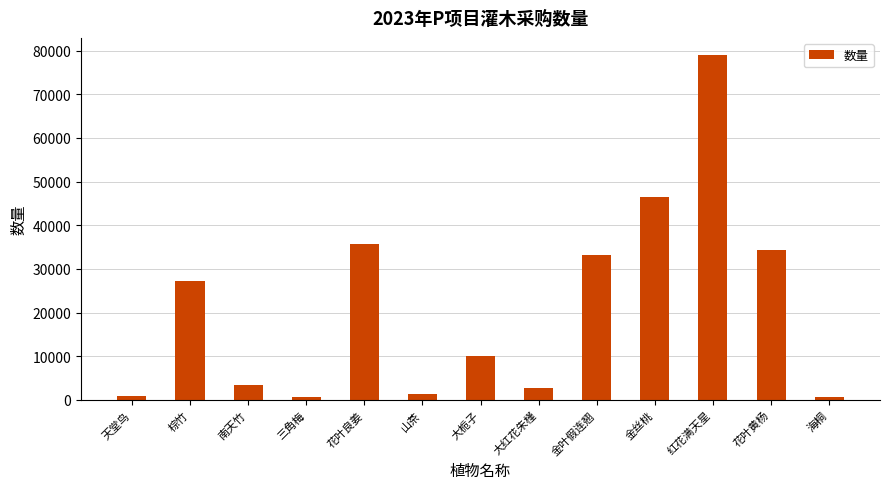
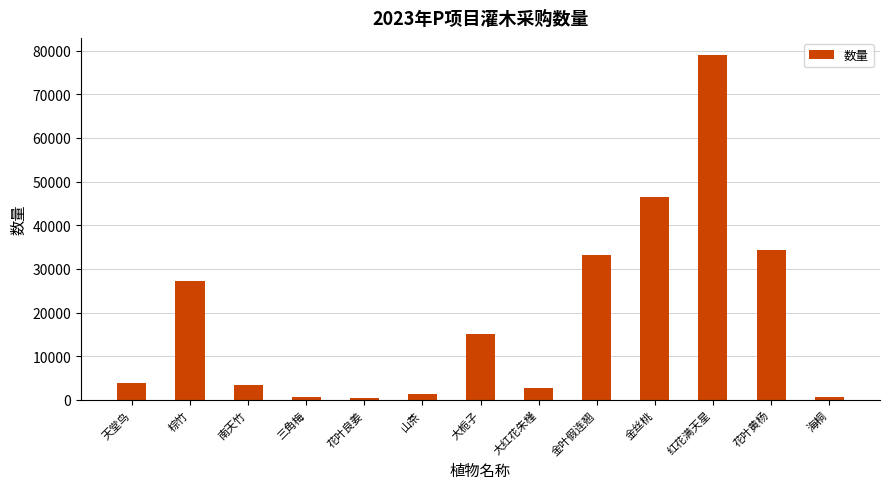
  {
-   "天堂鸟": 1000,
+   "天堂鸟": 4000,
    "棕竹": 27000,
    "南天竹": 3000,
    "三角梅": 1000,
-   "花叶良姜": 36000,
+   "花叶良姜": 0,
    "山茶": 1000,
-   "大栀子": 10000,
+   "大栀子": 15000,
    "大红花朱槿": 3000,
    "金叶假连翘": 33000,
    "金丝桃": 47000,
    "红花满天星": 79000,
    "花叶黄杨": 34000,
    "海桐": 1000
  }
